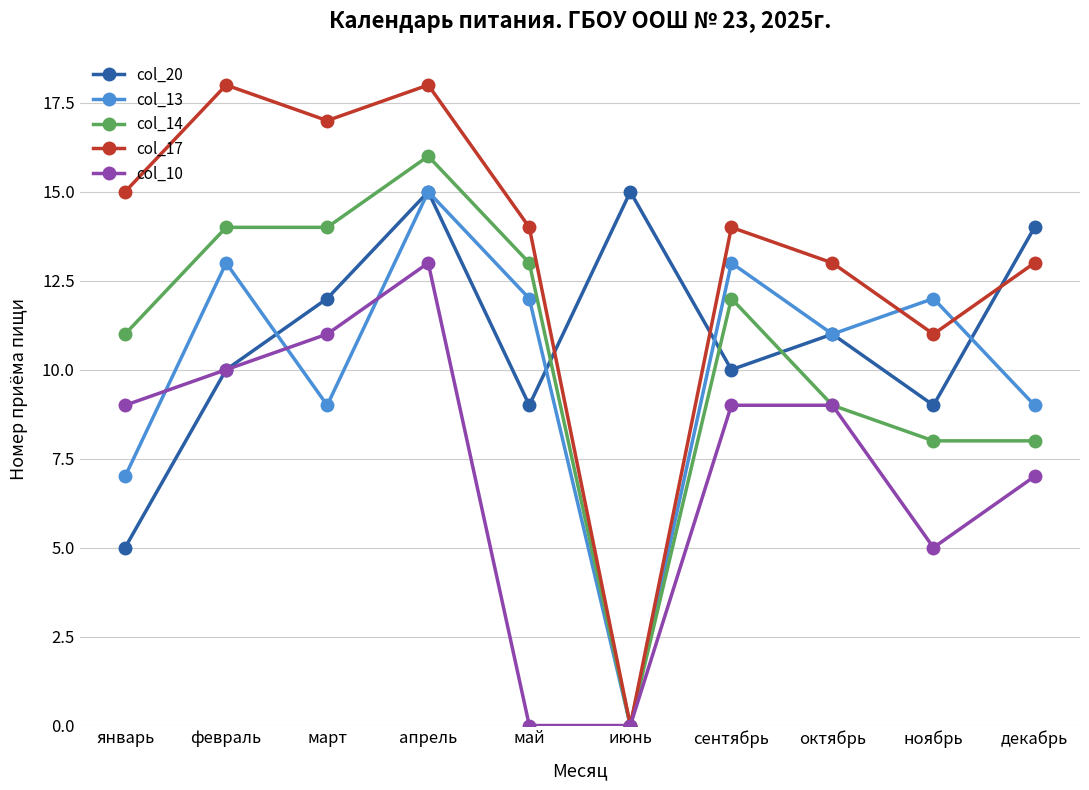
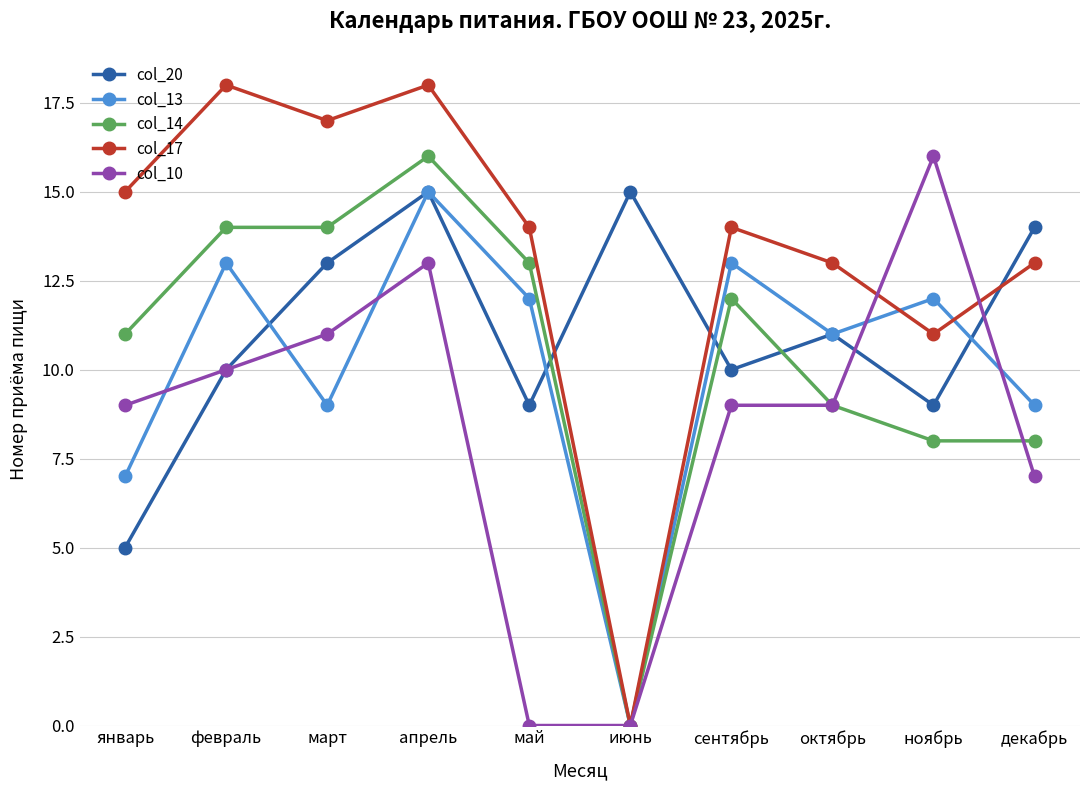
  {
    "col_20": {
      "январь": 5,
-     "март": 12,
+     "март": 13,
      "май": 9,
      "июнь": 15,
      "сентябрь": 10,
      "ноябрь": 9,
      "декабрь": 14
    },
    "col_13": {
      "январь": 7,
      "февраль": 13,
      "март": 9,
      "май": 12,
      "сентябрь": 13,
      "ноябрь": 12,
      "декабрь": 9
    },
    "col_14": {
      "январь": 11,
      "февраль": 14,
      "март": 14,
      "апрель": 16,
      "май": 13,
      "сентябрь": 12,
      "ноябрь": 8,
      "декабрь": 8
    },
    "col_17": {
      "январь": 15,
      "февраль": 18,
      "март": 17,
      "апрель": 18,
      "май": 14,
      "сентябрь": 14,
      "октябрь": 13,
      "ноябрь": 11,
      "декабрь": 13
    },
    "col_10": {
      "январь": 9,
      "март": 11,
      "апрель": 13,
      "май": 0,
      "сентябрь": 9,
-     "ноябрь": 5,
+     "ноябрь": 16,
      "декабрь": 7
    }
  }
